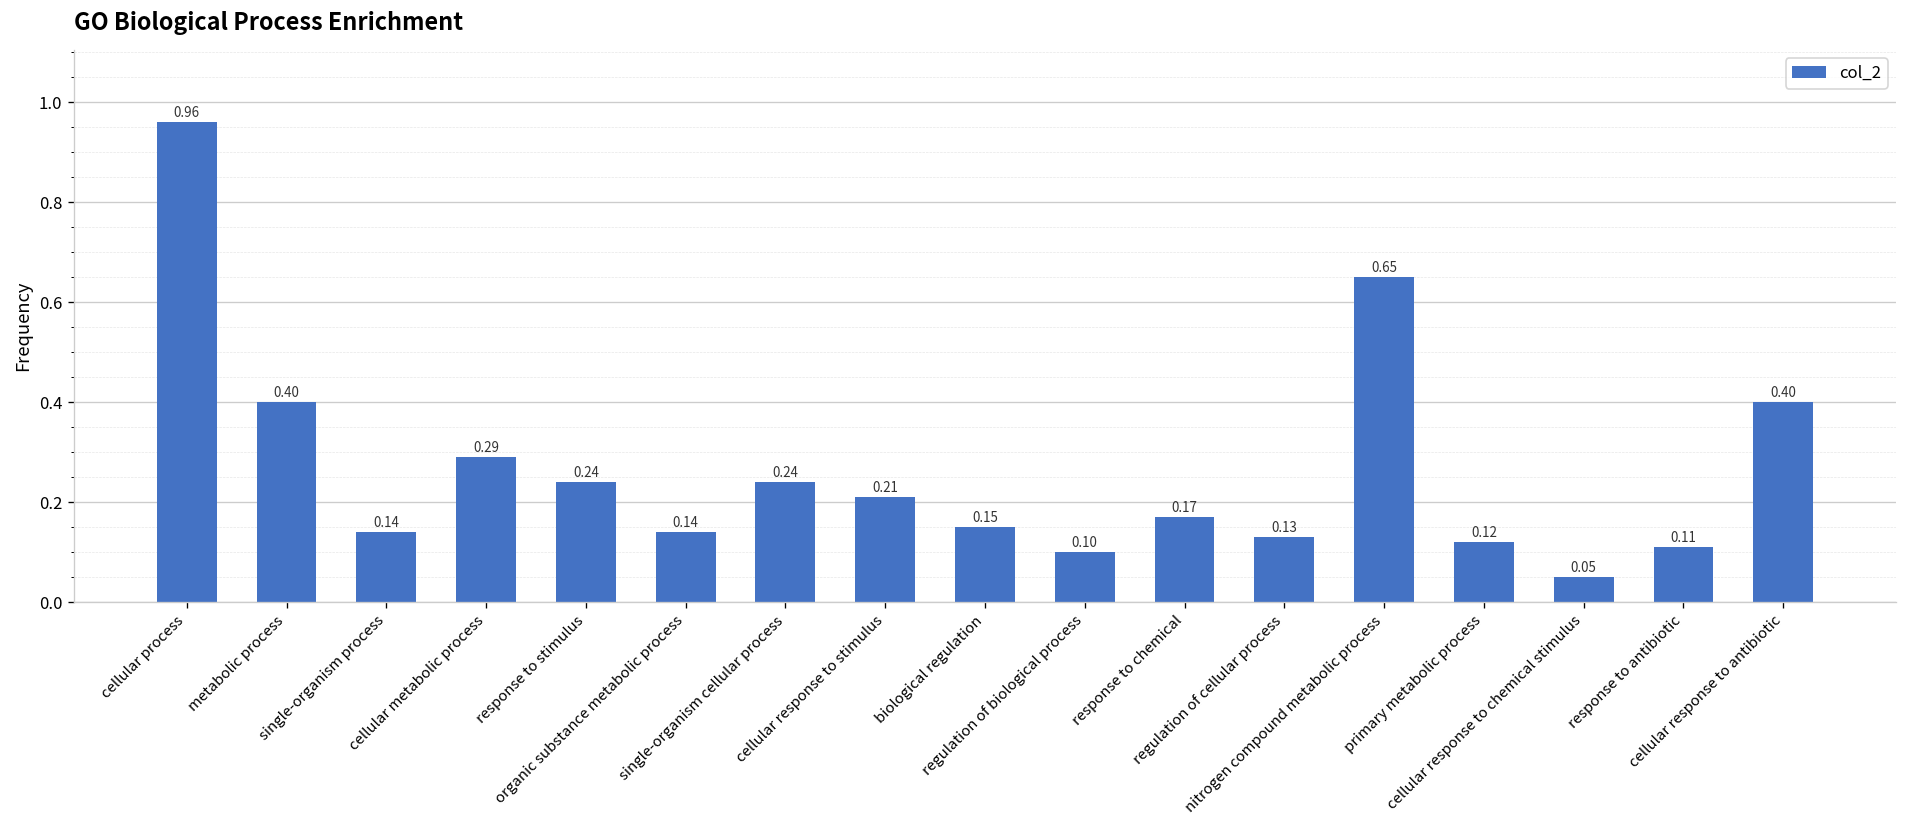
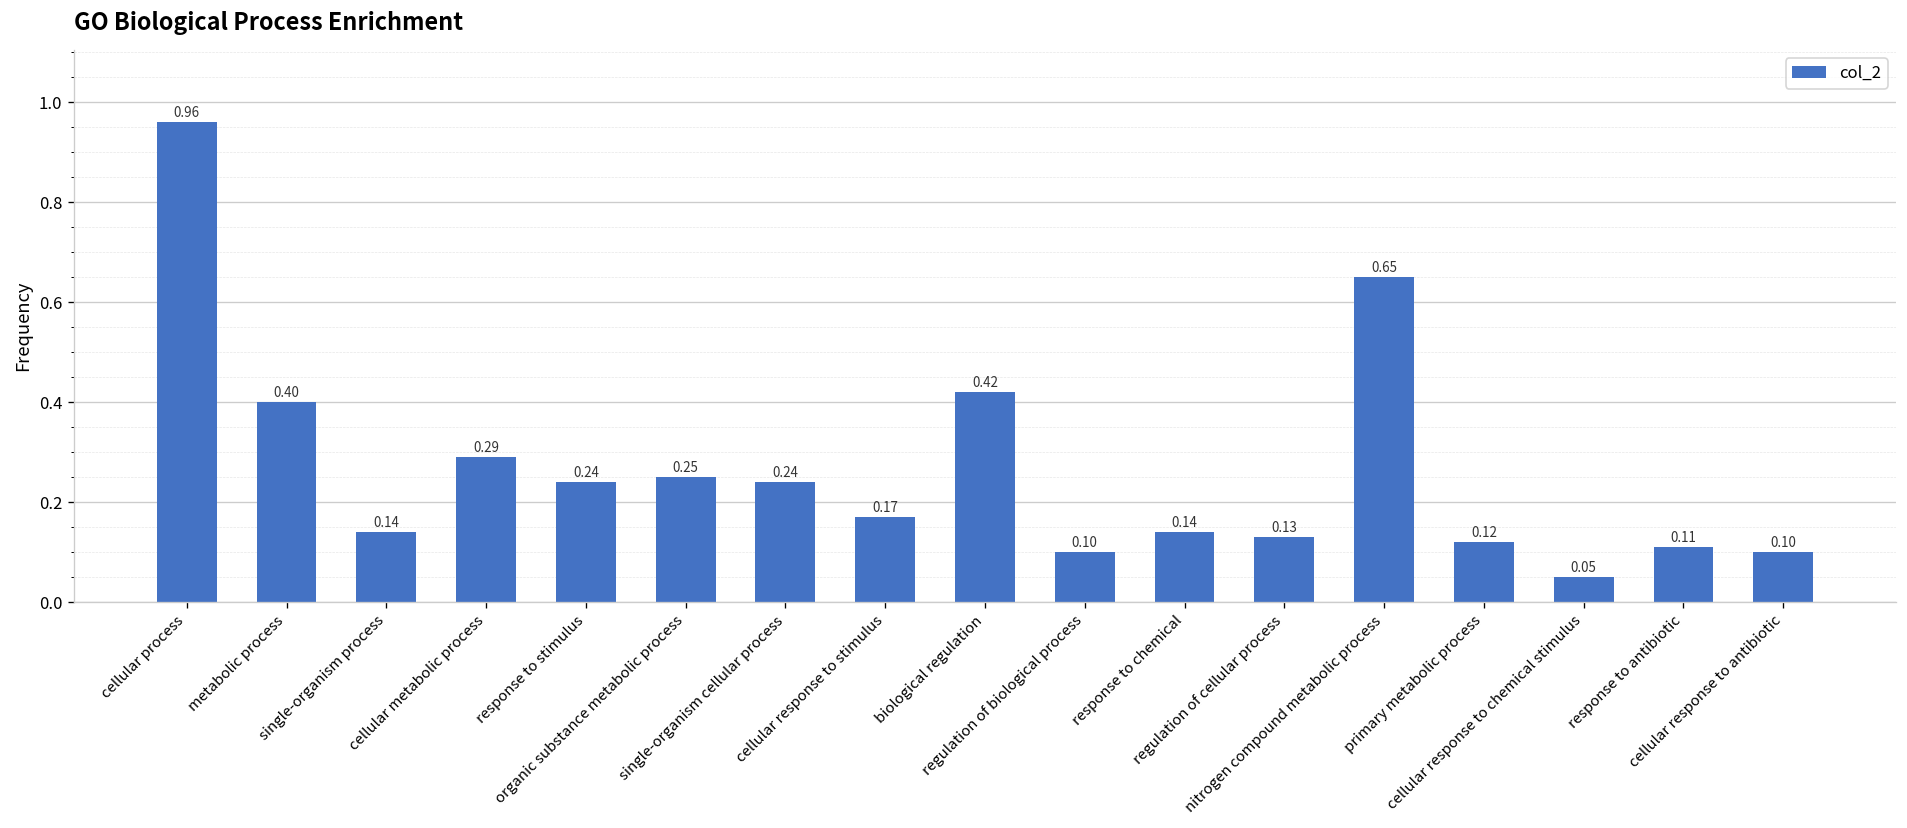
  {
    "cellular process": 0.96,
    "metabolic process": 0.40,
    "single-organism process": 0.14,
    "cellular metabolic process": 0.29,
    "response to stimulus": 0.24,
-   "organic substance metabolic process": 0.14,
+   "organic substance metabolic process": 0.25,
    "single-organism cellular process": 0.24,
-   "cellular response to stimulus": 0.21,
-   "biological regulation": 0.15,
+   "cellular response to stimulus": 0.17,
+   "biological regulation": 0.42,
    "regulation of biological process": 0.10,
-   "response to chemical": 0.17,
+   "response to chemical": 0.14,
    "regulation of cellular process": 0.13,
    "nitrogen compound metabolic process": 0.65,
    "primary metabolic process": 0.12,
    "cellular response to chemical stimulus": 0.05,
    "response to antibiotic": 0.11,
-   "cellular response to antibiotic": 0.40
+   "cellular response to antibiotic": 0.10
  }
